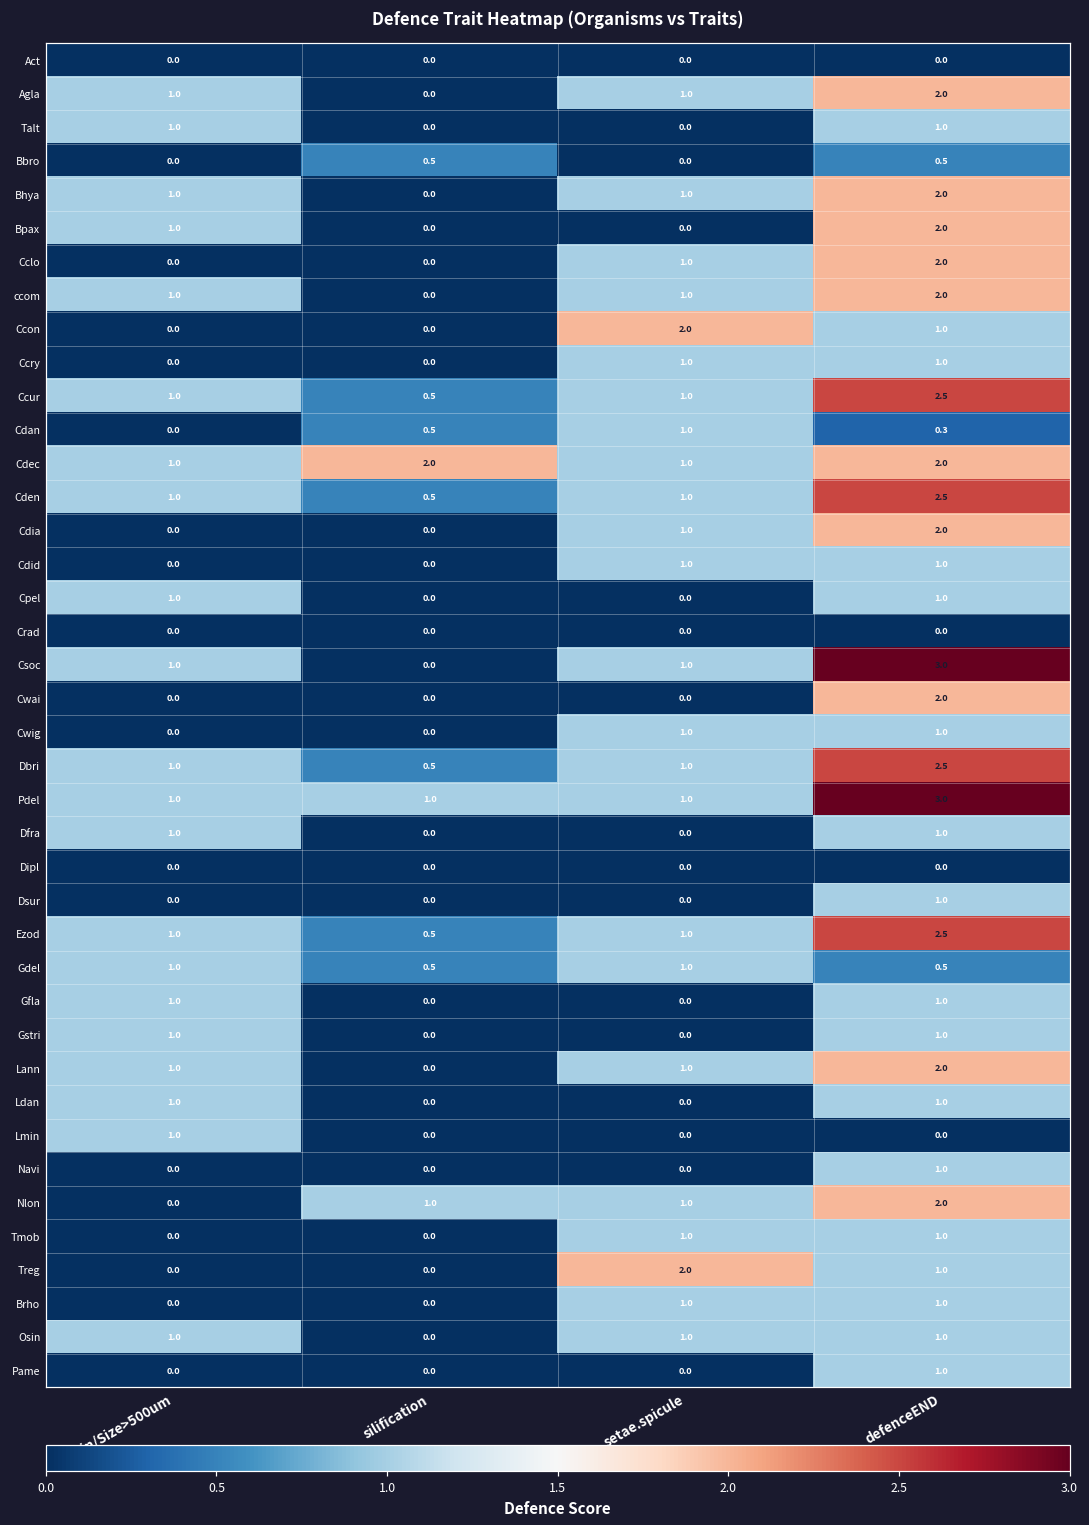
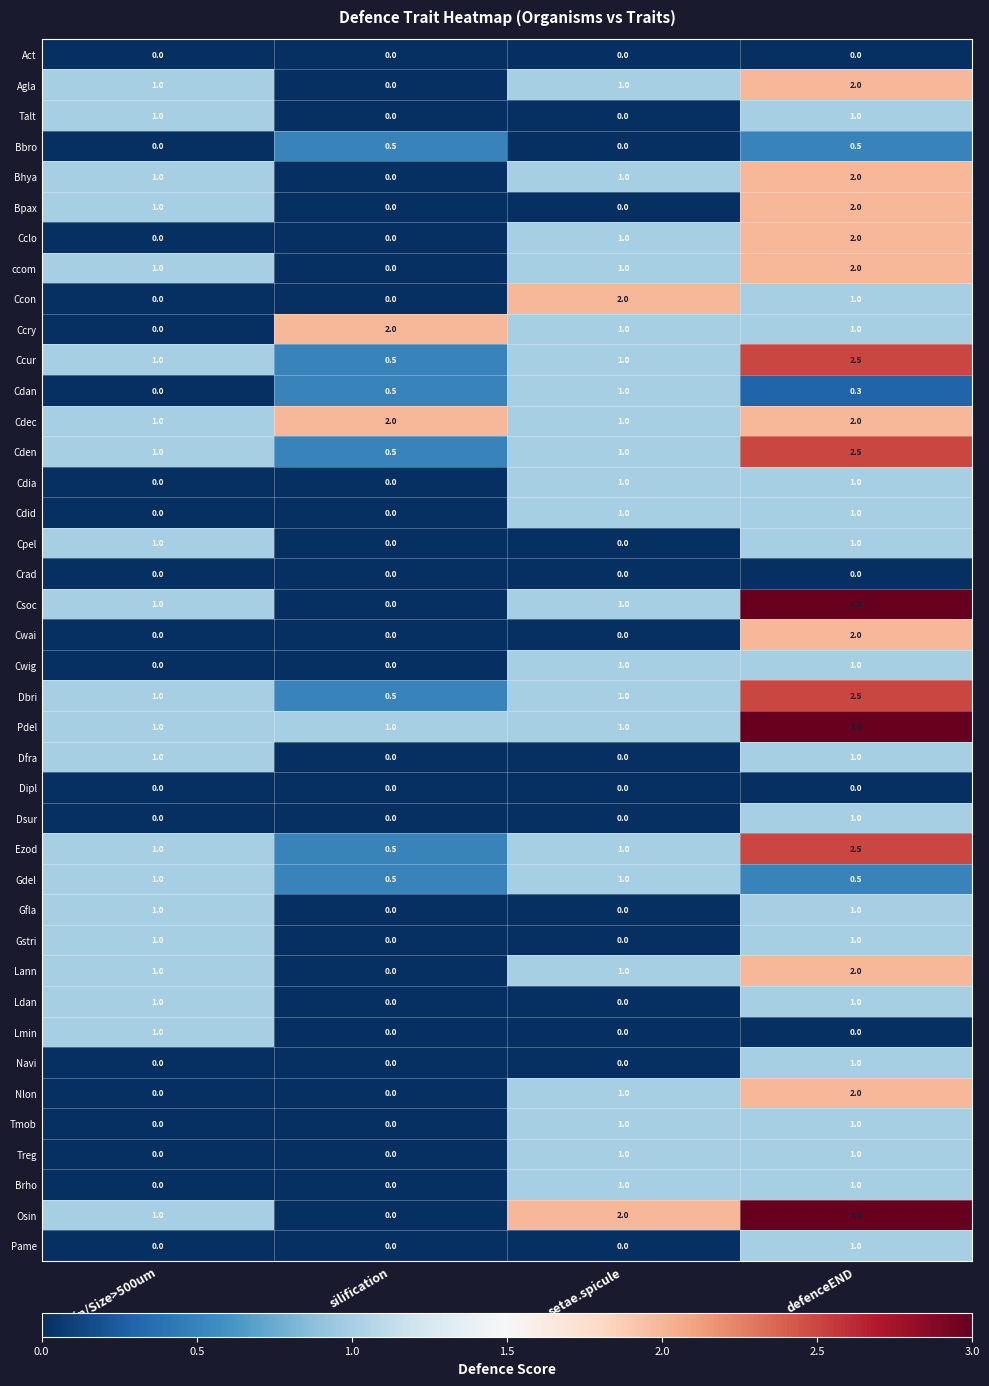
  {
    "Act": {
      "silification": 0.0,
      "setae.spicule": 0.0,
      "defenceEND": 0.0
    },
    "Agla": {
      "silification": 0.0,
      "setae.spicule": 1.0,
      "defenceEND": 2.0
    },
    "Talt": {
      "silification": 0.0,
      "setae.spicule": 0.0,
      "defenceEND": 1.0
    },
    "Bbro": {
      "silification": 0.5,
      "setae.spicule": 0.0,
      "defenceEND": 0.5
    },
    "Bhya": {
      "silification": 0.0,
      "setae.spicule": 1.0,
      "defenceEND": 2.0
    },
    "Bpax": {
      "silification": 0.0,
      "setae.spicule": 0.0,
      "defenceEND": 2.0
    },
    "Cclo": {
      "silification": 0.0,
      "setae.spicule": 1.0,
      "defenceEND": 2.0
    },
    "ccom": {
      "silification": 0.0,
      "setae.spicule": 1.0,
      "defenceEND": 2.0
    },
    "Ccon": {
      "silification": 0.0,
      "setae.spicule": 2.0,
      "defenceEND": 1.0
    },
    "Ccry": {
-     "silification": 0.0,
+     "silification": 2.0,
      "setae.spicule": 1.0,
      "defenceEND": 1.0
    },
    "Ccur": {
      "silification": 0.5,
      "setae.spicule": 1.0,
      "defenceEND": 2.5
    },
    "Cdan": {
      "silification": 0.5,
      "setae.spicule": 1.0,
      "defenceEND": 0.3
    },
    "Cdec": {
      "silification": 2.0,
      "setae.spicule": 1.0,
      "defenceEND": 2.0
    },
    "Cden": {
      "silification": 0.5,
      "setae.spicule": 1.0,
      "defenceEND": 2.5
    },
    "Cdia": {
      "silification": 0.0,
      "setae.spicule": 1.0,
-     "defenceEND": 2.0
+     "defenceEND": 1.0
    },
    "Cdid": {
      "silification": 0.0,
      "setae.spicule": 1.0,
      "defenceEND": 1.0
    },
    "Cpel": {
      "silification": 0.0,
      "setae.spicule": 0.0,
      "defenceEND": 1.0
    },
    "Crad": {
      "silification": 0.0,
      "setae.spicule": 0.0,
      "defenceEND": 0.0
    },
    "Csoc": {
      "silification": 0.0,
      "setae.spicule": 1.0,
      "defenceEND": 3.0
    },
    "Cwai": {
      "silification": 0.0,
      "setae.spicule": 0.0,
      "defenceEND": 2.0
    },
    "Cwig": {
      "silification": 0.0,
      "setae.spicule": 1.0,
      "defenceEND": 1.0
    },
    "Dbri": {
      "silification": 0.5,
      "setae.spicule": 1.0,
      "defenceEND": 2.5
    },
    "Pdel": {
      "silification": 1.0,
      "setae.spicule": 1.0,
      "defenceEND": 3.0
    },
    "Dfra": {
      "silification": 0.0,
      "setae.spicule": 0.0,
      "defenceEND": 1.0
    },
    "Dipl": {
      "silification": 0.0,
      "setae.spicule": 0.0,
      "defenceEND": 0.0
    },
    "Dsur": {
      "silification": 0.0,
      "setae.spicule": 0.0,
      "defenceEND": 1.0
    },
    "Ezod": {
      "silification": 0.5,
      "setae.spicule": 1.0,
      "defenceEND": 2.5
    },
    "Gdel": {
      "silification": 0.5,
      "setae.spicule": 1.0,
      "defenceEND": 0.5
    },
    "Gfla": {
      "silification": 0.0,
      "setae.spicule": 0.0,
      "defenceEND": 1.0
    },
    "Gstri": {
      "silification": 0.0,
      "setae.spicule": 0.0,
      "defenceEND": 1.0
    },
    "Lann": {
      "silification": 0.0,
      "setae.spicule": 1.0,
      "defenceEND": 2.0
    },
    "Ldan": {
      "silification": 0.0,
      "setae.spicule": 0.0,
      "defenceEND": 1.0
    },
    "Lmin": {
      "silification": 0.0,
      "setae.spicule": 0.0,
      "defenceEND": 0.0
    },
    "Navi": {
      "silification": 0.0,
      "setae.spicule": 0.0,
      "defenceEND": 1.0
    },
    "Nlon": {
-     "silification": 1.0,
+     "silification": 0.0,
      "setae.spicule": 1.0,
      "defenceEND": 2.0
    },
    "Tmob": {
      "silification": 0.0,
      "setae.spicule": 1.0,
      "defenceEND": 1.0
    },
    "Treg": {
      "silification": 0.0,
-     "setae.spicule": 2.0,
+     "setae.spicule": 1.0,
      "defenceEND": 1.0
    },
    "Brho": {
      "silification": 0.0,
      "setae.spicule": 1.0,
      "defenceEND": 1.0
    },
    "Osin": {
      "silification": 0.0,
-     "setae.spicule": 1.0,
-     "defenceEND": 1.0
+     "setae.spicule": 2.0,
+     "defenceEND": 3.0
    },
    "Pame": {
      "silification": 0.0,
      "setae.spicule": 0.0,
      "defenceEND": 1.0
    }
  }
